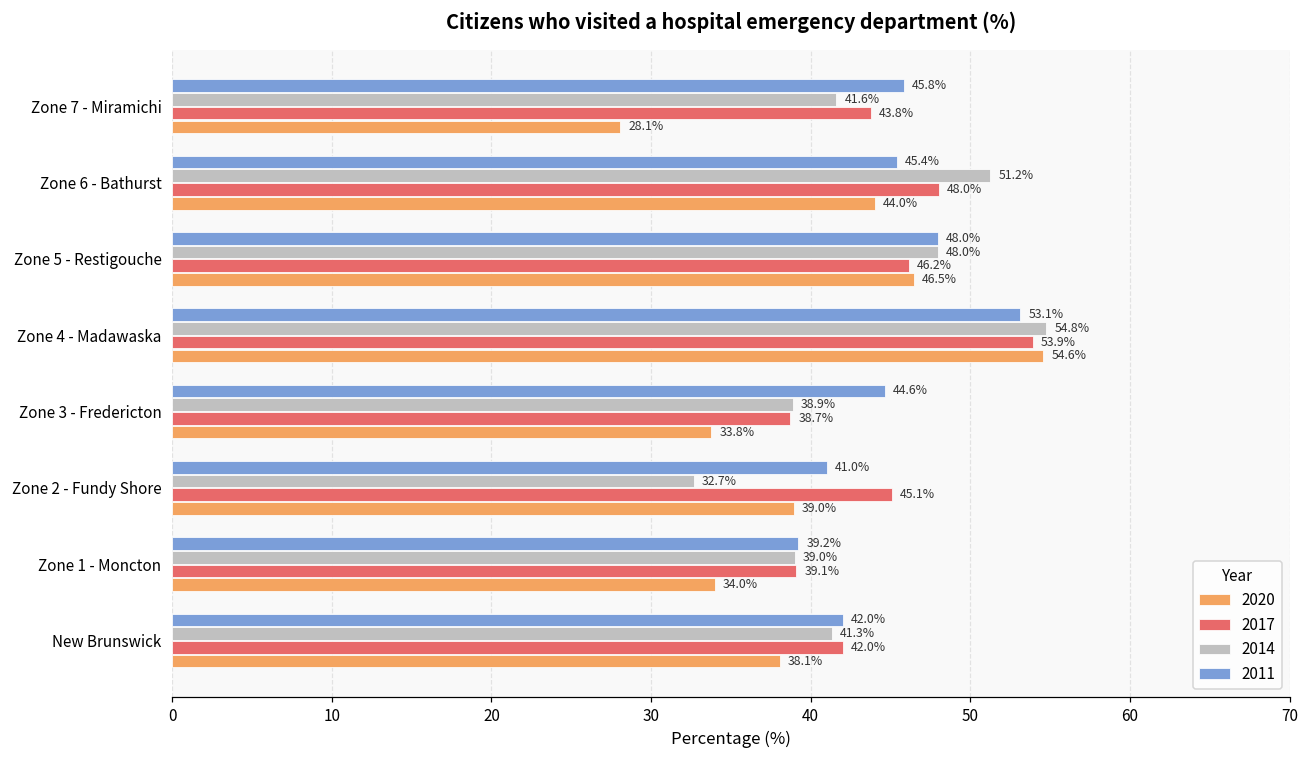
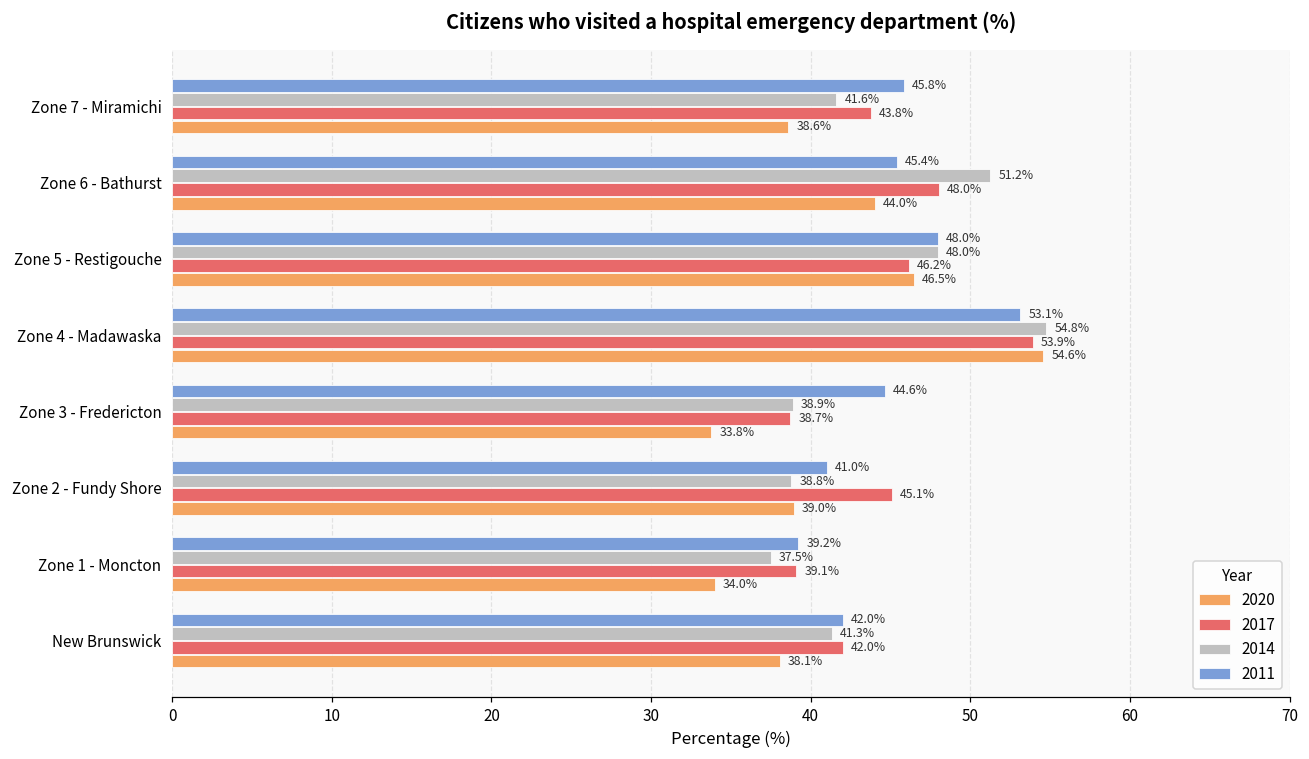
  {
    "2020": {
-     "Zone 7 - Miramichi": "28.1%",
+     "Zone 7 - Miramichi": "38.6%",
      "Zone 6 - Bathurst": "44.0%",
      "Zone 5 - Restigouche": "46.5%",
      "Zone 4 - Madawaska": "54.6%",
      "Zone 3 - Fredericton": "33.8%",
      "Zone 2 - Fundy Shore": "39.0%",
      "Zone 1 - Moncton": "34.0%",
      "New Brunswick": "38.1%"
    },
    "2017": {
      "Zone 7 - Miramichi": "43.8%",
      "Zone 6 - Bathurst": "48.0%",
      "Zone 5 - Restigouche": "46.2%",
      "Zone 4 - Madawaska": "53.9%",
      "Zone 3 - Fredericton": "38.7%",
      "Zone 2 - Fundy Shore": "45.1%",
      "Zone 1 - Moncton": "39.1%",
      "New Brunswick": "42.0%"
    },
    "2014": {
      "Zone 7 - Miramichi": "41.6%",
      "Zone 6 - Bathurst": "51.2%",
      "Zone 5 - Restigouche": "48.0%",
      "Zone 4 - Madawaska": "54.8%",
      "Zone 3 - Fredericton": "38.9%",
-     "Zone 2 - Fundy Shore": "32.7%",
-     "Zone 1 - Moncton": "39.0%",
+     "Zone 2 - Fundy Shore": "38.8%",
+     "Zone 1 - Moncton": "37.5%",
      "New Brunswick": "41.3%"
    },
    "2011": {
      "Zone 7 - Miramichi": "45.8%",
      "Zone 6 - Bathurst": "45.4%",
      "Zone 5 - Restigouche": "48.0%",
      "Zone 4 - Madawaska": "53.1%",
      "Zone 3 - Fredericton": "44.6%",
      "Zone 2 - Fundy Shore": "41.0%",
      "Zone 1 - Moncton": "39.2%",
      "New Brunswick": "42.0%"
    }
  }
